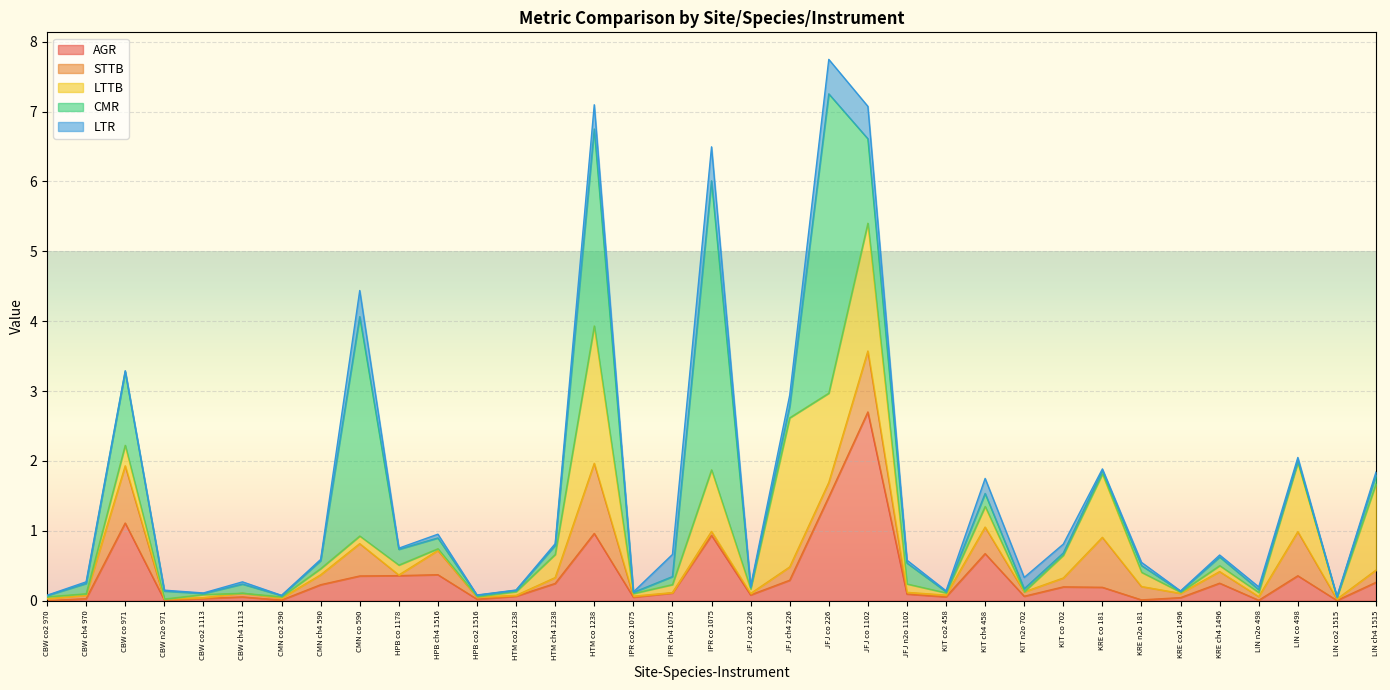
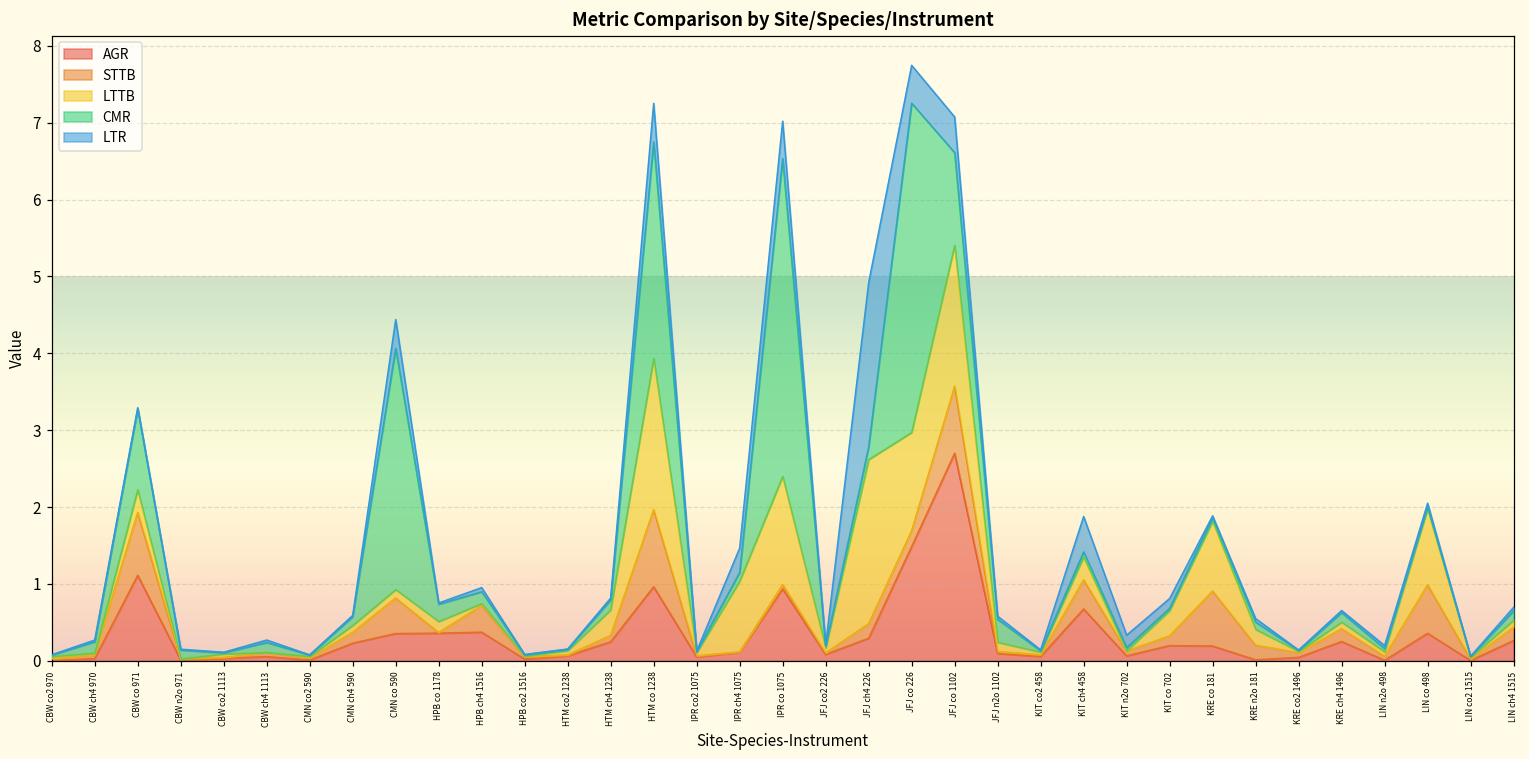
  {
    "LTTB": {
      "CBW co 971": 0.3,
      "CMN ch4 590": 0.1,
      "CMN co 590": 0.1,
      "HPB co 1178": 0.1,
      "HTM ch4 1238": 0.3,
      "HTM co 1238": 2.0,
-     "IPR ch4 1075": 0.1,
-     "IPR co 1075": 0.9,
+     "IPR ch4 1075": 0.9,
+     "IPR co 1075": 1.4,
      "JFJ ch4 226": 2.1,
      "JFJ co 226": 1.3,
      "JFJ co 1102": 1.8,
      "JFJ n2o 1102": 0.1,
      "KIT ch4 458": 0.3,
      "KRE co 181": 0.9,
      "KRE n2o 181": 0.2,
      "KRE ch4 1496": 0.1,
      "LIN n2o 498": 0.1,
-     "LIN ch4 1515": 1.2
+     "LIN ch4 1515": 0.1
    },
    "CMR": {
      "CMN co 590": 3.1,
      "HPB ch4 1516": 0.2,
      "HTM co 1238": 2.8,
      "IPR ch4 1075": 0.1,
      "IPR co 1075": 4.1,
      "JFJ ch4 226": 0.2,
      "JFJ co 226": 4.3,
      "JFJ co 1102": 1.2,
      "JFJ n2o 1102": 0.3,
-     "KIT ch4 458": 0.2,
+     "KIT ch4 458": 0.1,
      "KIT n2o 702": 0.0,
      "KRE n2o 181": 0.1,
      "LIN n2o 498": 0.0,
      "LIN ch4 1515": 0.1
    },
    "LTR": {
      "CMN co 590": 0.4,
      "HPB ch4 1516": 0.1,
-     "HTM co 1238": 0.3,
+     "HTM co 1238": 0.5,
      "IPR ch4 1075": 0.3,
      "IPR co 1075": 0.5,
-     "JFJ ch4 226": 0.2,
+     "JFJ ch4 226": 2.1,
      "JFJ co 226": 0.5,
      "JFJ co 1102": 0.5,
      "JFJ n2o 1102": 0.0,
-     "KIT ch4 458": 0.2,
+     "KIT ch4 458": 0.5,
      "KIT n2o 702": 0.2,
      "KIT co 702": 0.1,
      "KRE n2o 181": 0.0,
      "LIN n2o 498": 0.0,
      "LIN co 498": 0.0,
      "LIN ch4 1515": 0.0
    }
  }
